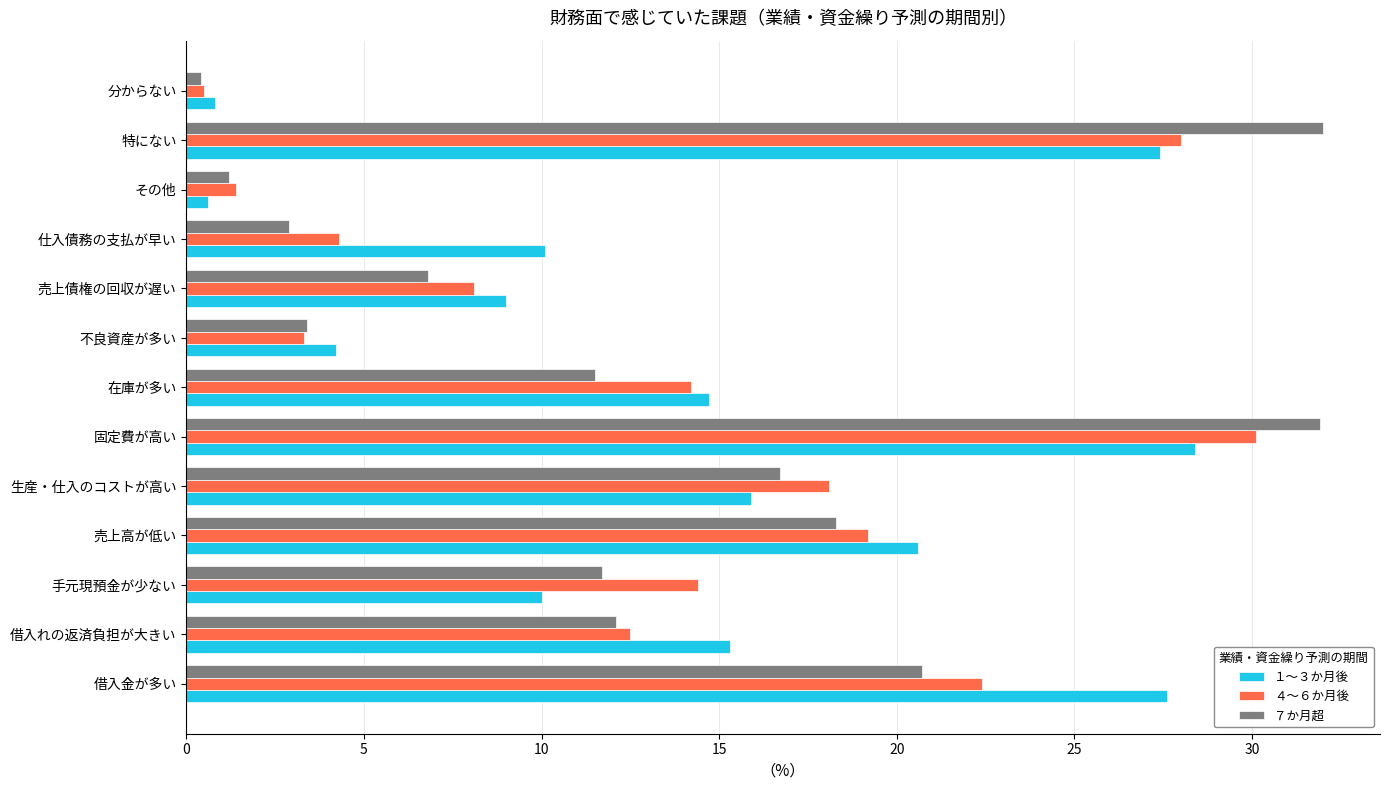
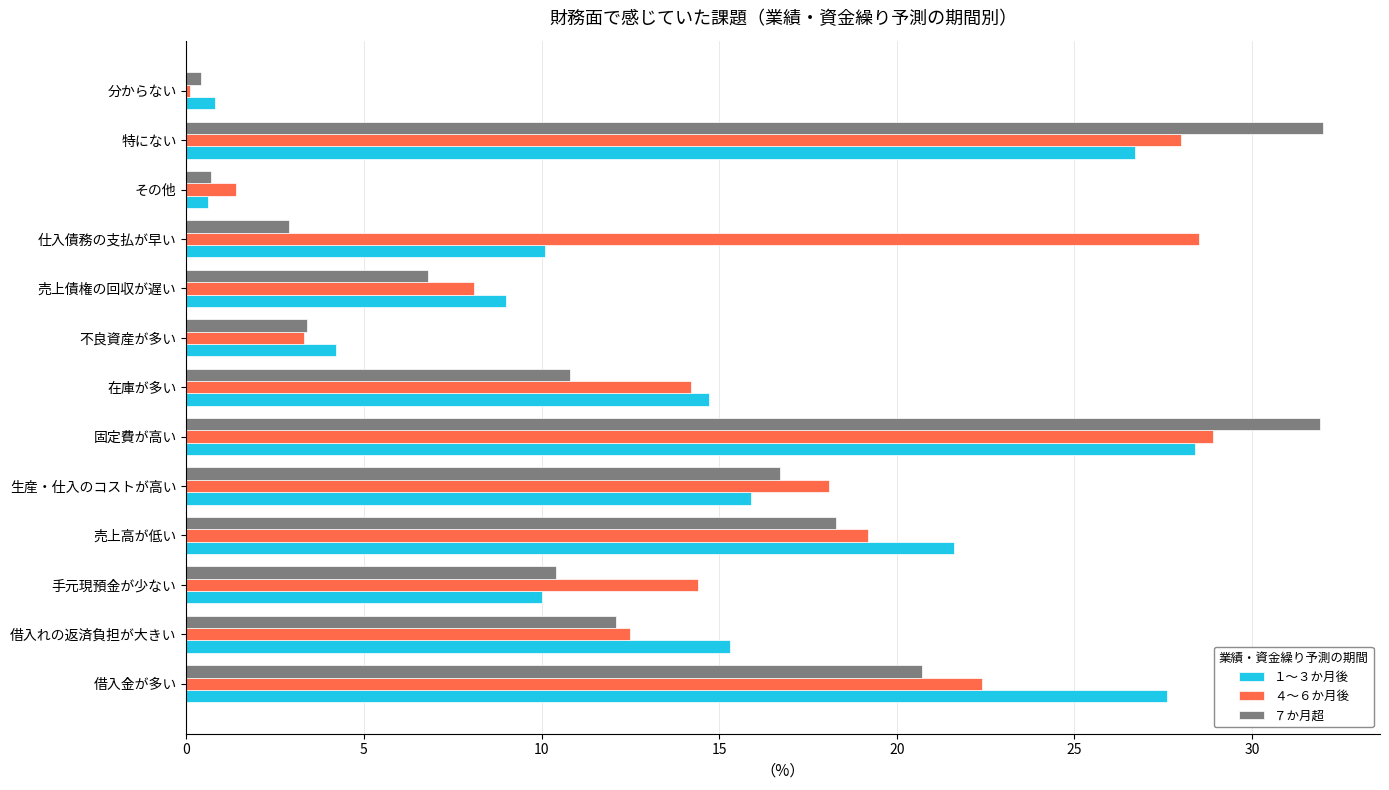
  {
    "１～３か月後": {
      "分からない": 0.8,
-     "特にない": 27.4,
+     "特にない": 26.7,
      "その他": 0.6,
      "仕入債務の支払が早い": 10.1,
      "売上債権の回収が遅い": 9.0,
      "不良資産が多い": 4.2,
      "在庫が多い": 14.7,
      "固定費が高い": 28.4,
      "生産・仕入のコストが高い": 15.9,
-     "売上高が低い": 20.6,
+     "売上高が低い": 21.6,
      "手元現預金が少ない": 10.0,
      "借入れの返済負担が大きい": 15.3,
      "借入金が多い": 27.6
    },
    "４～６か月後": {
-     "分からない": 0.5,
+     "分からない": 0.1,
      "特にない": 28.0,
      "その他": 1.4,
-     "仕入債務の支払が早い": 4.3,
+     "仕入債務の支払が早い": 28.5,
      "売上債権の回収が遅い": 8.1,
      "不良資産が多い": 3.3,
      "在庫が多い": 14.2,
-     "固定費が高い": 30.1,
+     "固定費が高い": 28.9,
      "生産・仕入のコストが高い": 18.1,
      "売上高が低い": 19.2,
      "手元現預金が少ない": 14.4,
      "借入れの返済負担が大きい": 12.5,
      "借入金が多い": 22.4
    },
    "７か月超": {
      "分からない": 0.4,
      "特にない": 32.0,
-     "その他": 1.2,
+     "その他": 0.7,
      "仕入債務の支払が早い": 2.9,
      "売上債権の回収が遅い": 6.8,
      "不良資産が多い": 3.4,
-     "在庫が多い": 11.5,
+     "在庫が多い": 10.8,
      "固定費が高い": 31.9,
      "生産・仕入のコストが高い": 16.7,
      "売上高が低い": 18.3,
-     "手元現預金が少ない": 11.7,
+     "手元現預金が少ない": 10.4,
      "借入れの返済負担が大きい": 12.1,
      "借入金が多い": 20.7
    }
  }
